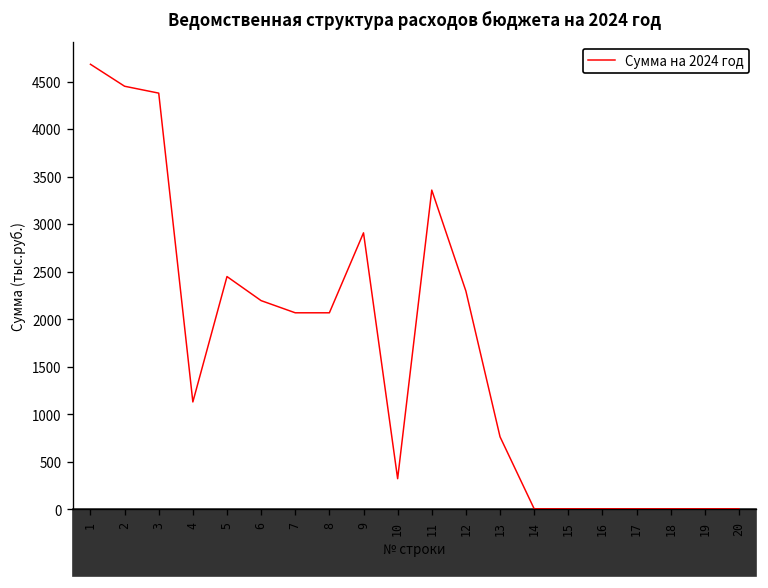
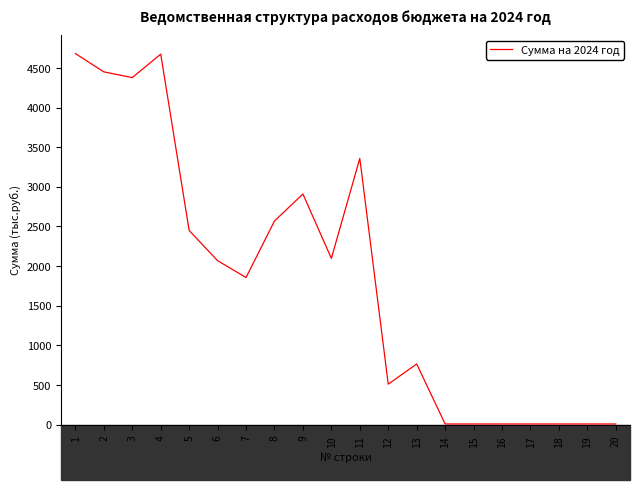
  {
    "1": 4700,
    "2": 4500,
    "3": 4400,
-   "4": 1100,
+   "4": 4700,
    "5": 2400,
-   "6": 2200,
-   "7": 2100,
-   "8": 2100,
+   "6": 2100,
+   "7": 1900,
+   "8": 2600,
    "9": 2900,
-   "10": 300,
+   "10": 2100,
    "11": 3400,
-   "12": 2300,
+   "12": 500,
    "13": 800,
    "14": 0,
    "15": 0,
    "16": 0,
    "17": 0,
    "18": 0,
    "19": 0,
    "20": 0
  }
